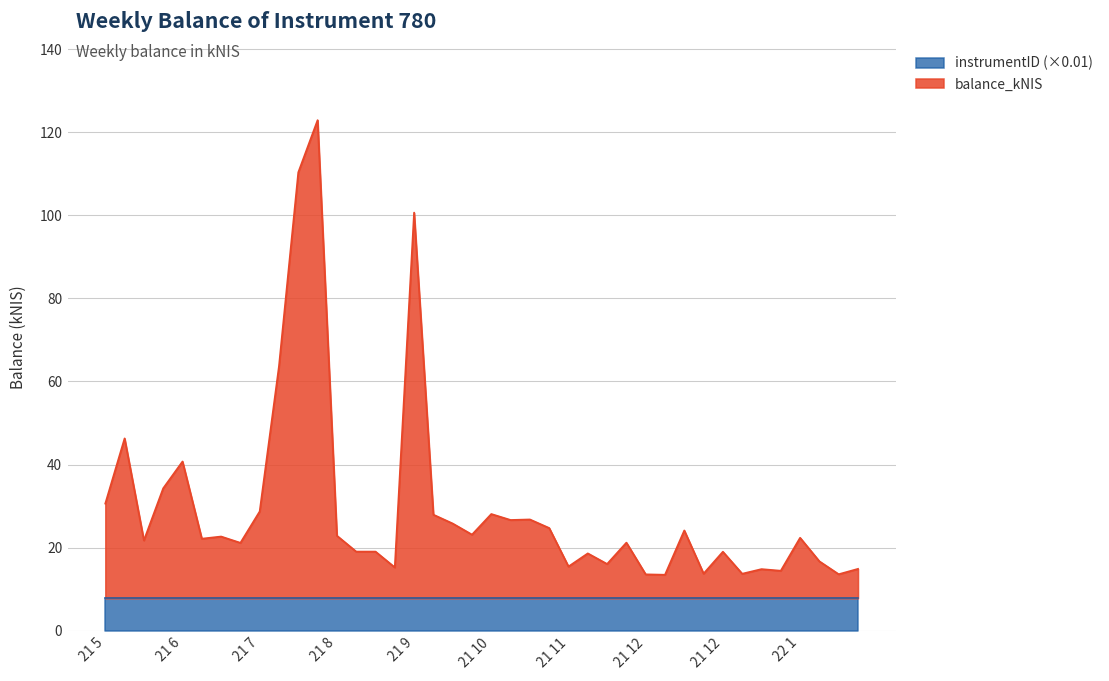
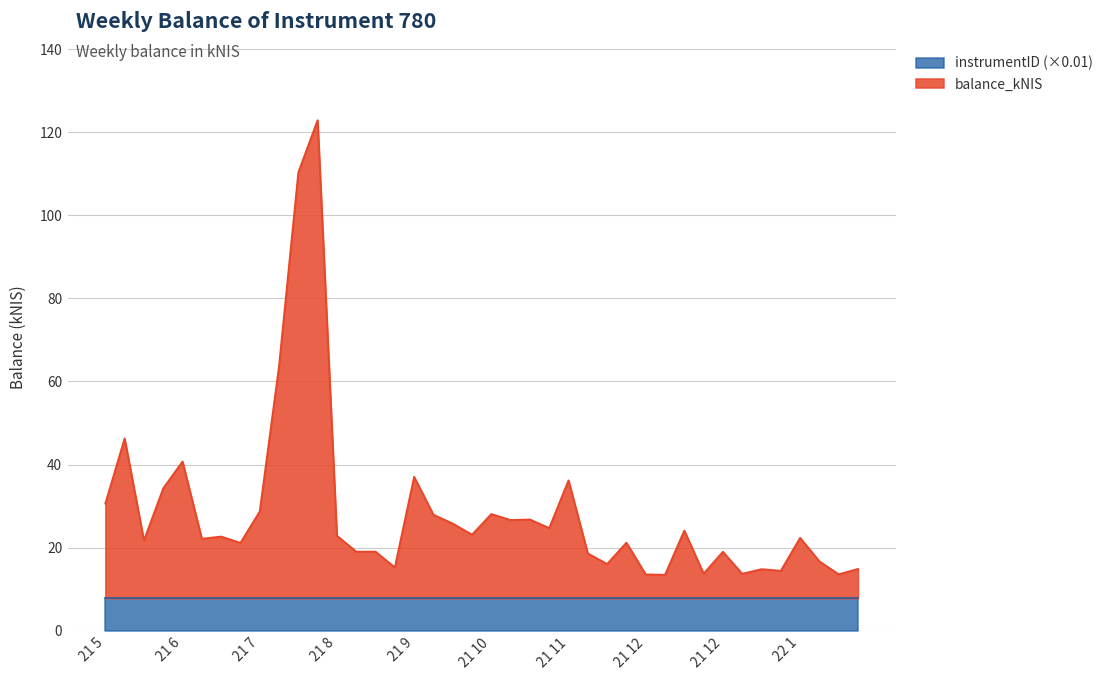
  {
    "balance_kNIS": {
      "21 5": 31,
      "21 6": 41,
      "21 7": 29,
      "21 8": 23,
-     "21 9": 101,
+     "21 9": 37,
      "21 10": 28,
-     "21 11": 15,
+     "21 11": 36,
      "22 1": 22
    },
    "instrumentID (×0.01)": {
      "21 5": 8,
      "21 6": 8,
      "21 7": 8,
      "21 8": 8,
      "21 9": 8,
      "21 10": 8,
      "21 11": 8,
      "22 1": 8
    }
  }
